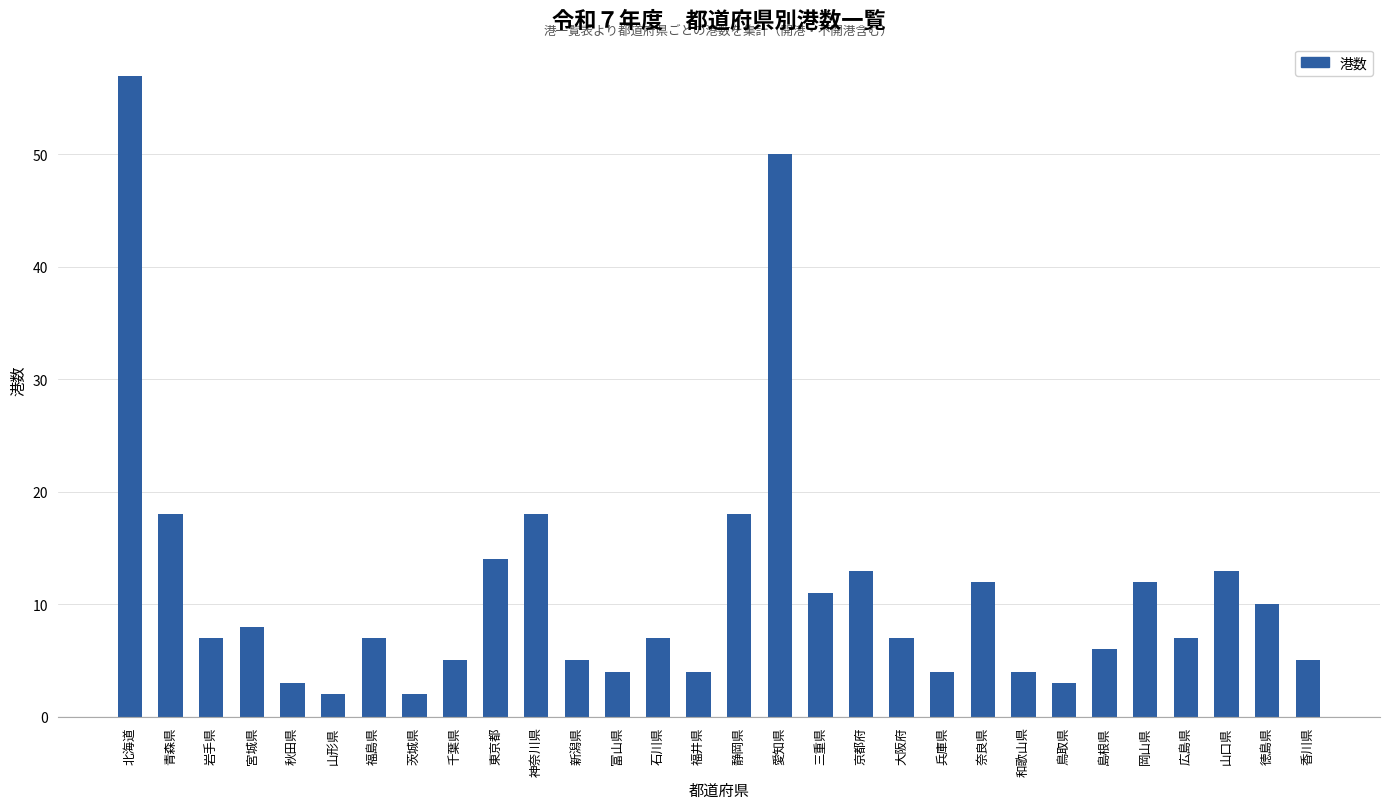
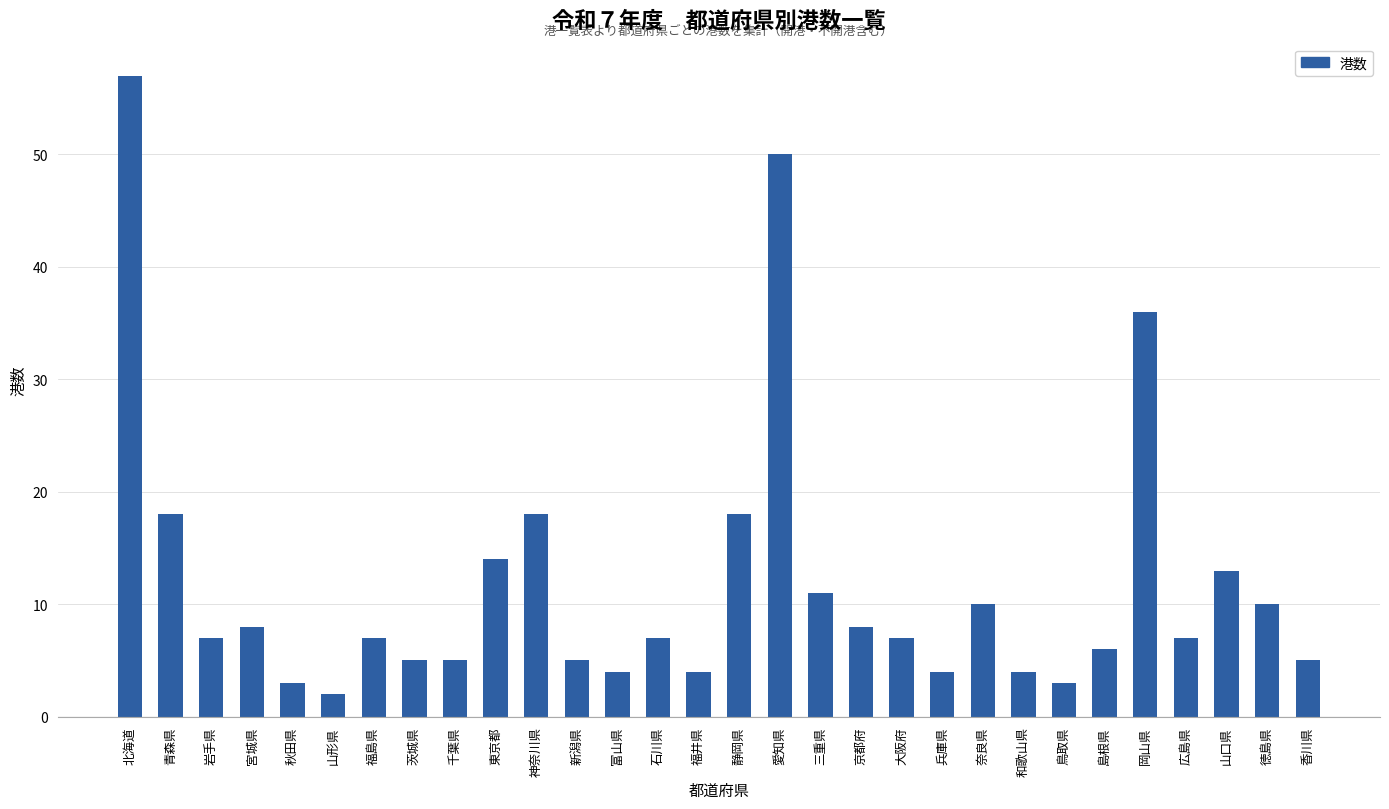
  {
    "北海道": 57,
    "青森県": 18,
    "岩手県": 7,
    "宮城県": 8,
    "秋田県": 3,
    "山形県": 2,
    "福島県": 7,
-   "茨城県": 2,
+   "茨城県": 5,
    "千葉県": 5,
    "東京都": 14,
    "神奈川県": 18,
    "新潟県": 5,
    "富山県": 4,
    "石川県": 7,
    "福井県": 4,
    "静岡県": 18,
    "愛知県": 50,
    "三重県": 11,
-   "京都府": 13,
+   "京都府": 8,
    "大阪府": 7,
    "兵庫県": 4,
-   "奈良県": 12,
+   "奈良県": 10,
    "和歌山県": 4,
    "鳥取県": 3,
    "島根県": 6,
-   "岡山県": 12,
+   "岡山県": 36,
    "広島県": 7,
    "山口県": 13,
    "徳島県": 10,
    "香川県": 5
  }
